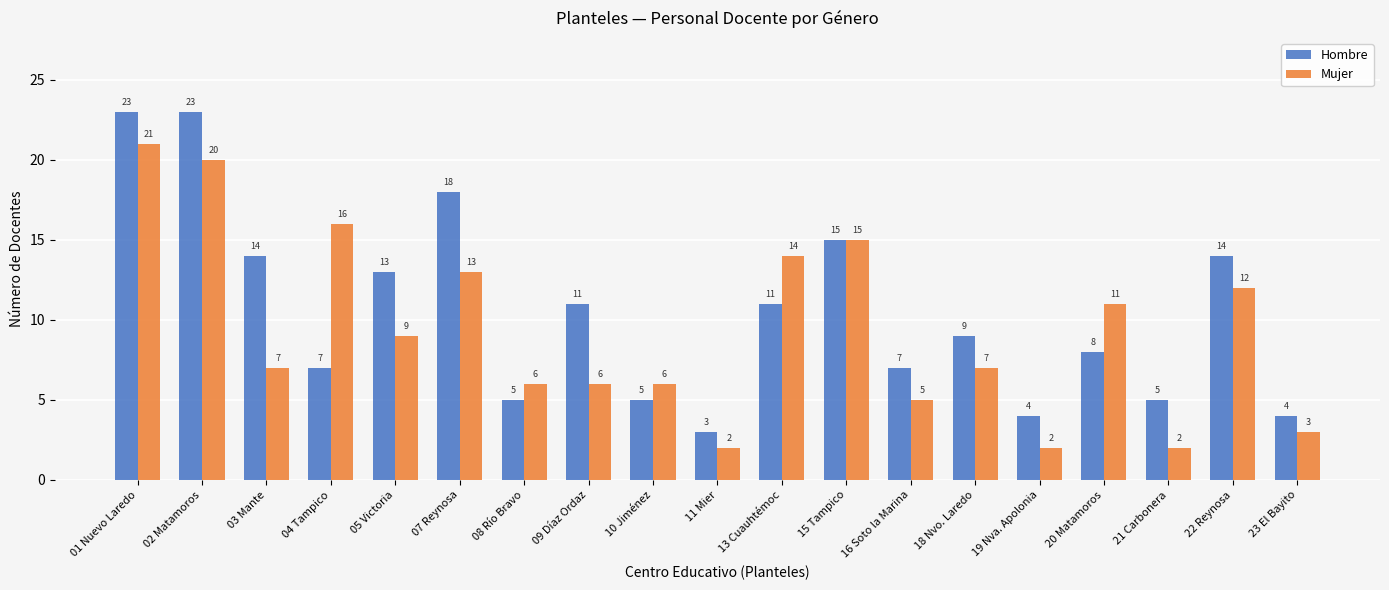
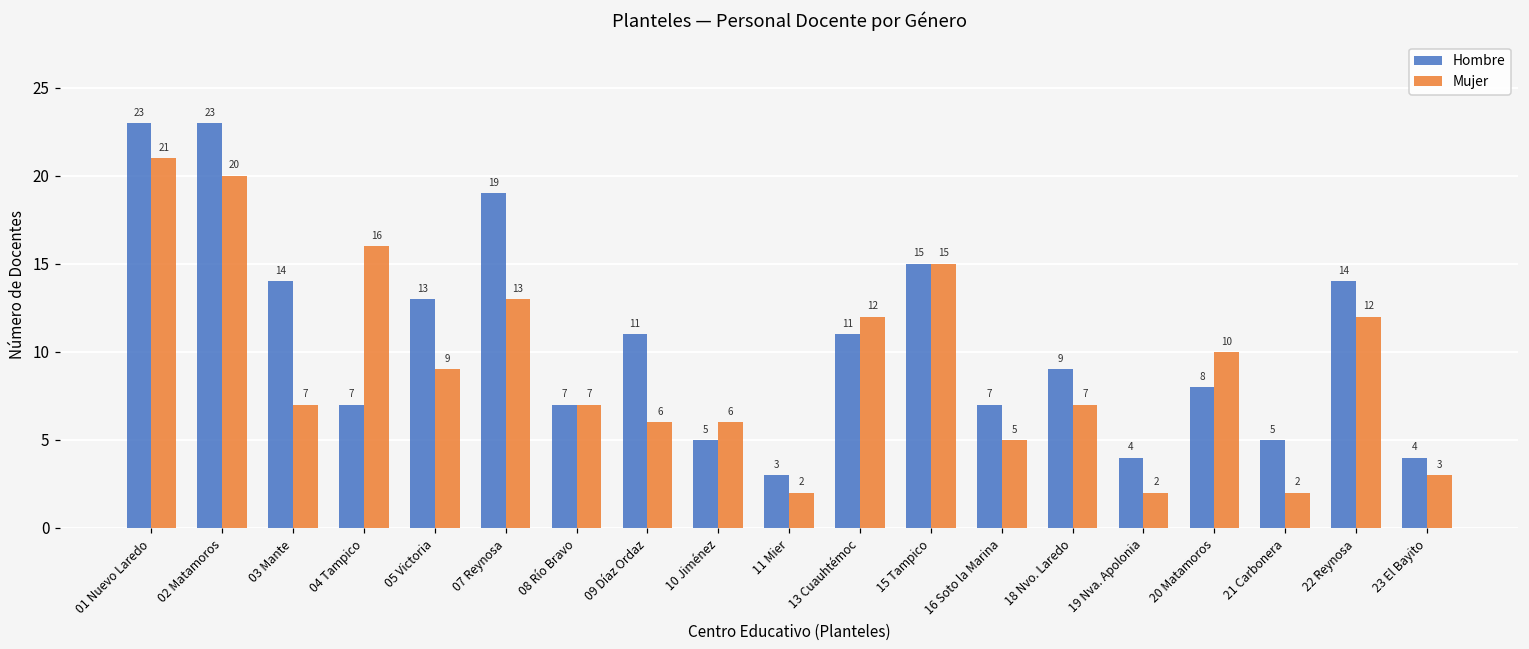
  {
    "Hombre": {
      "01 Nuevo Laredo": 23,
      "02 Matamoros": 23,
      "03 Mante": 14,
      "04 Tampico": 7,
      "05 Victoria": 13,
-     "07 Reynosa": 18,
-     "08 Río Bravo": 5,
+     "07 Reynosa": 19,
+     "08 Río Bravo": 7,
      "09 Díaz Ordaz": 11,
      "10 Jiménez": 5,
      "11 Mier": 3,
      "13 Cuauhtémoc": 11,
      "15 Tampico": 15,
      "16 Soto la Marina": 7,
      "18 Nvo. Laredo": 9,
      "19 Nva. Apolonia": 4,
      "20 Matamoros": 8,
      "21 Carbonera": 5,
      "22 Reynosa": 14,
      "23 El Bayito": 4
    },
    "Mujer": {
      "01 Nuevo Laredo": 21,
      "02 Matamoros": 20,
      "03 Mante": 7,
      "04 Tampico": 16,
      "05 Victoria": 9,
      "07 Reynosa": 13,
-     "08 Río Bravo": 6,
+     "08 Río Bravo": 7,
      "09 Díaz Ordaz": 6,
      "10 Jiménez": 6,
      "11 Mier": 2,
-     "13 Cuauhtémoc": 14,
+     "13 Cuauhtémoc": 12,
      "15 Tampico": 15,
      "16 Soto la Marina": 5,
      "18 Nvo. Laredo": 7,
      "19 Nva. Apolonia": 2,
-     "20 Matamoros": 11,
+     "20 Matamoros": 10,
      "21 Carbonera": 2,
      "22 Reynosa": 12,
      "23 El Bayito": 3
    }
  }
